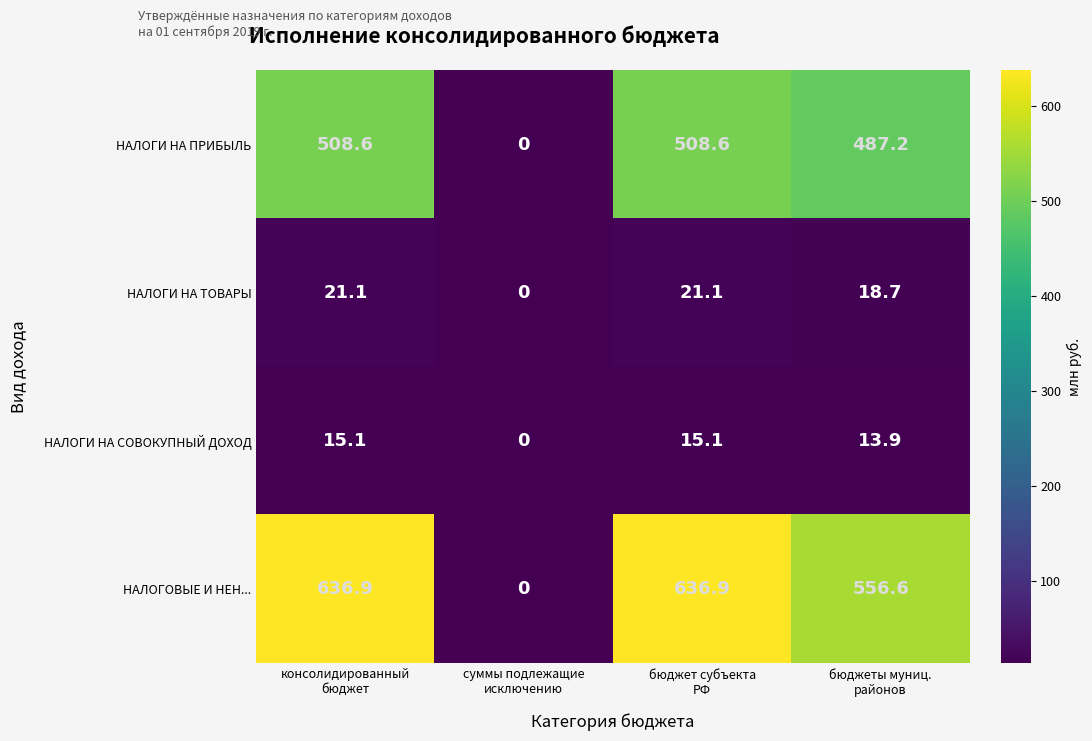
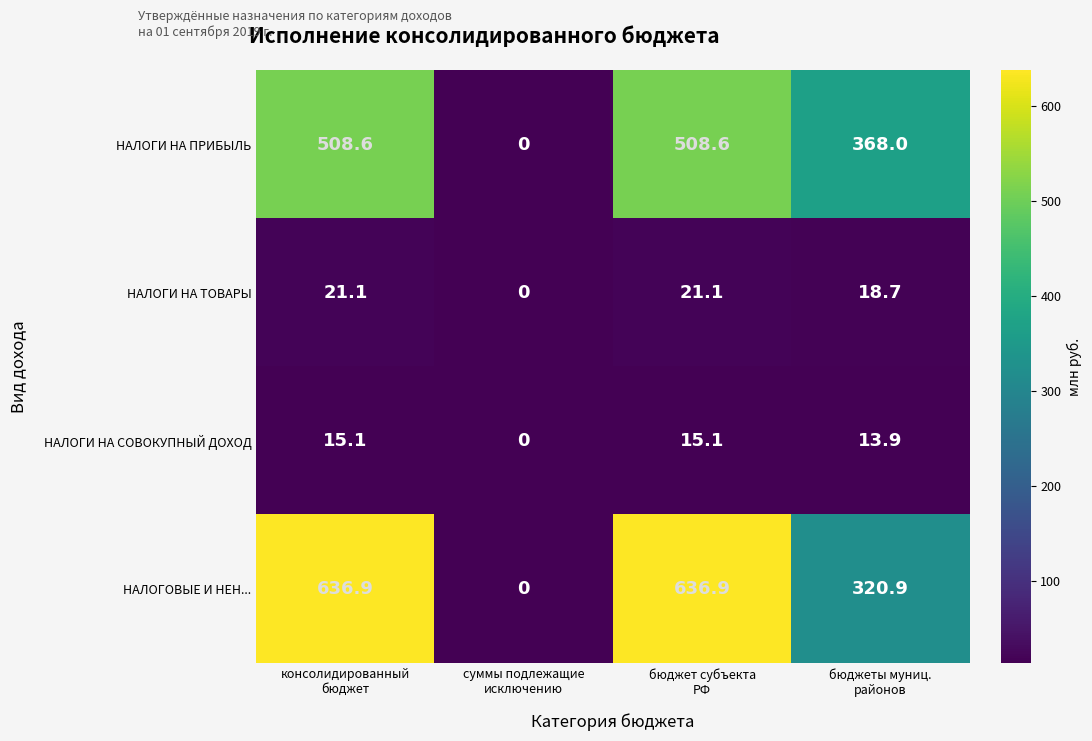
  {
    "НАЛОГИ НА ПРИБЫЛЬ": {
      "консолидированный бюджет": 508.6,
      "суммы подлежащие исключению": 0,
      "бюджет субъекта РФ": 508.6,
-     "бюджеты муниц. районов": 487.2
+     "бюджеты муниц. районов": 368.0
    },
    "НАЛОГИ НА ТОВАРЫ": {
      "консолидированный бюджет": 21.1,
      "суммы подлежащие исключению": 0,
      "бюджет субъекта РФ": 21.1,
      "бюджеты муниц. районов": 18.7
    },
    "НАЛОГИ НА СОВОКУПНЫЙ ДОХОД": {
      "консолидированный бюджет": 15.1,
      "суммы подлежащие исключению": 0,
      "бюджет субъекта РФ": 15.1,
      "бюджеты муниц. районов": 13.9
    },
    "НАЛОГОВЫЕ И НЕН...": {
      "консолидированный бюджет": 636.9,
      "суммы подлежащие исключению": 0,
      "бюджет субъекта РФ": 636.9,
-     "бюджеты муниц. районов": 556.6
+     "бюджеты муниц. районов": 320.9
    }
  }
